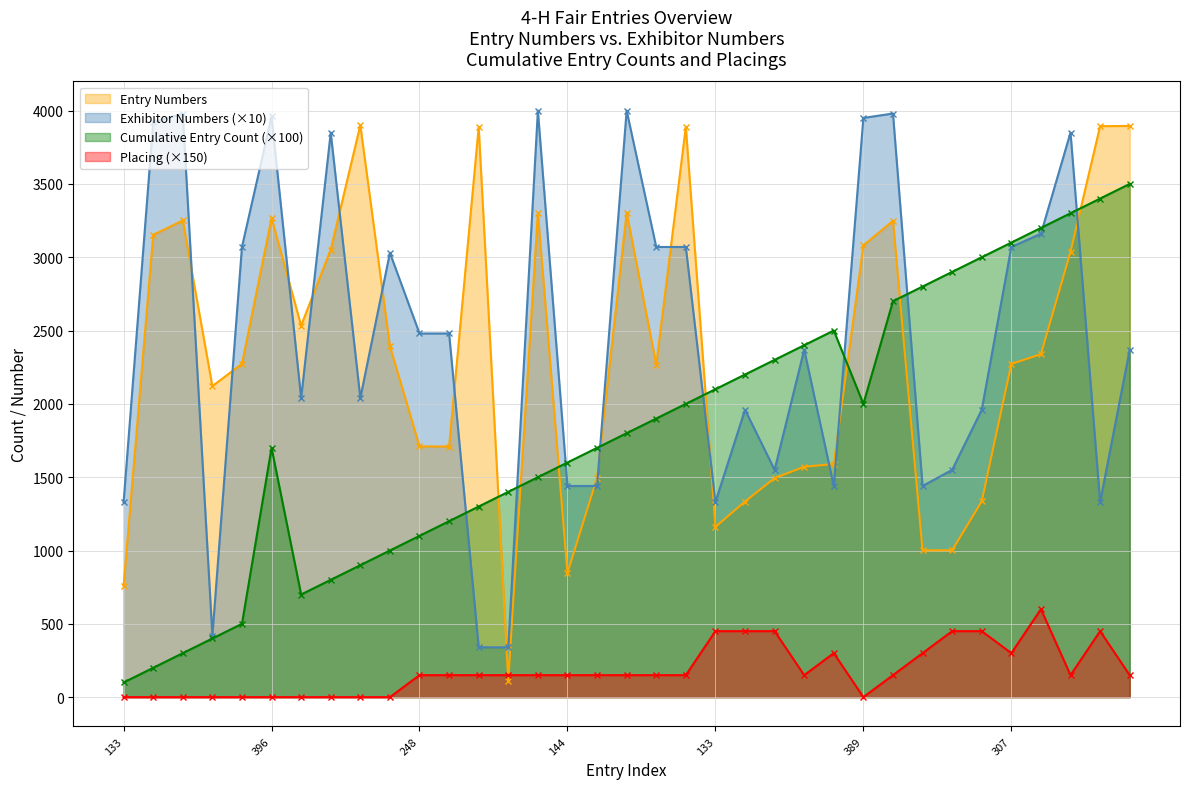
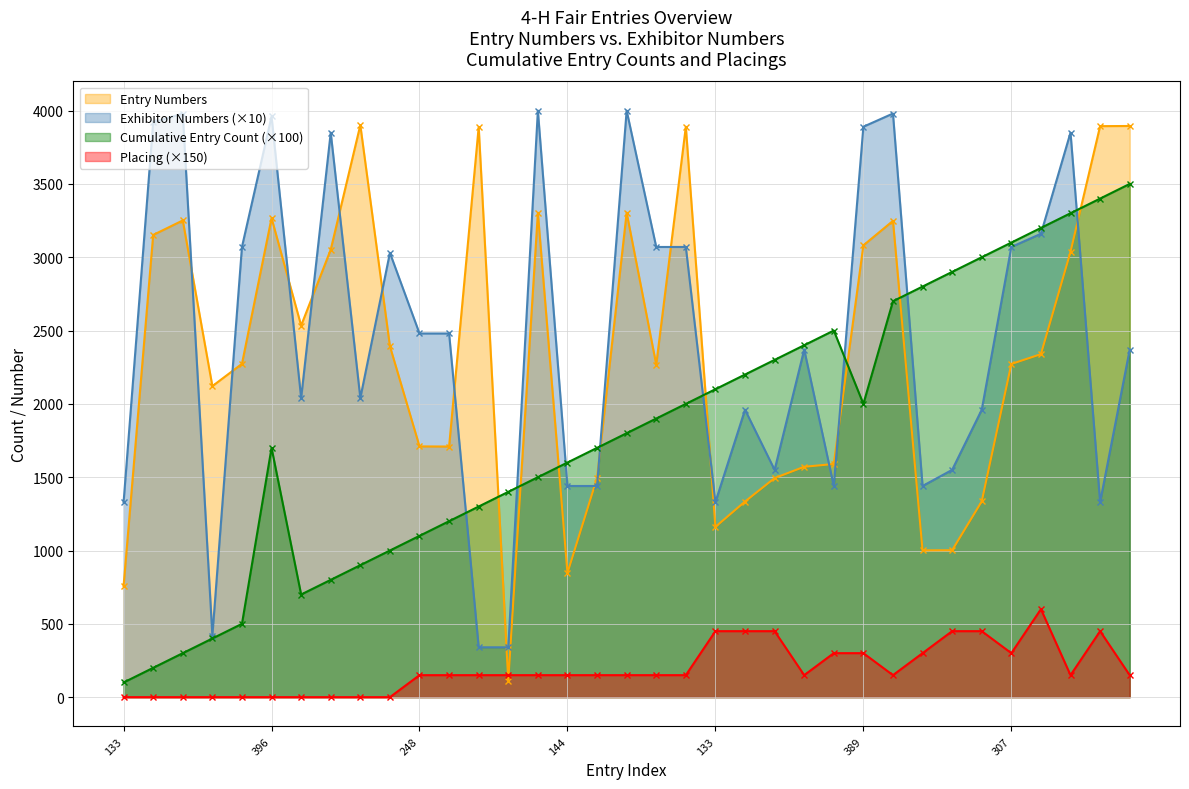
  {
    "Entry Numbers": {
      "396": 3270,
      "389": 3080
    },
    "Exhibitor Numbers (×10)": {
-     "389": 3950
+     "389": 3890
    },
    "Cumulative Entry Count (×100)": {
      "396": 1700,
      "389": 2000
    },
    "Placing (×150)": {
      "396": 0,
-     "389": 0
+     "389": 300
    }
  }
